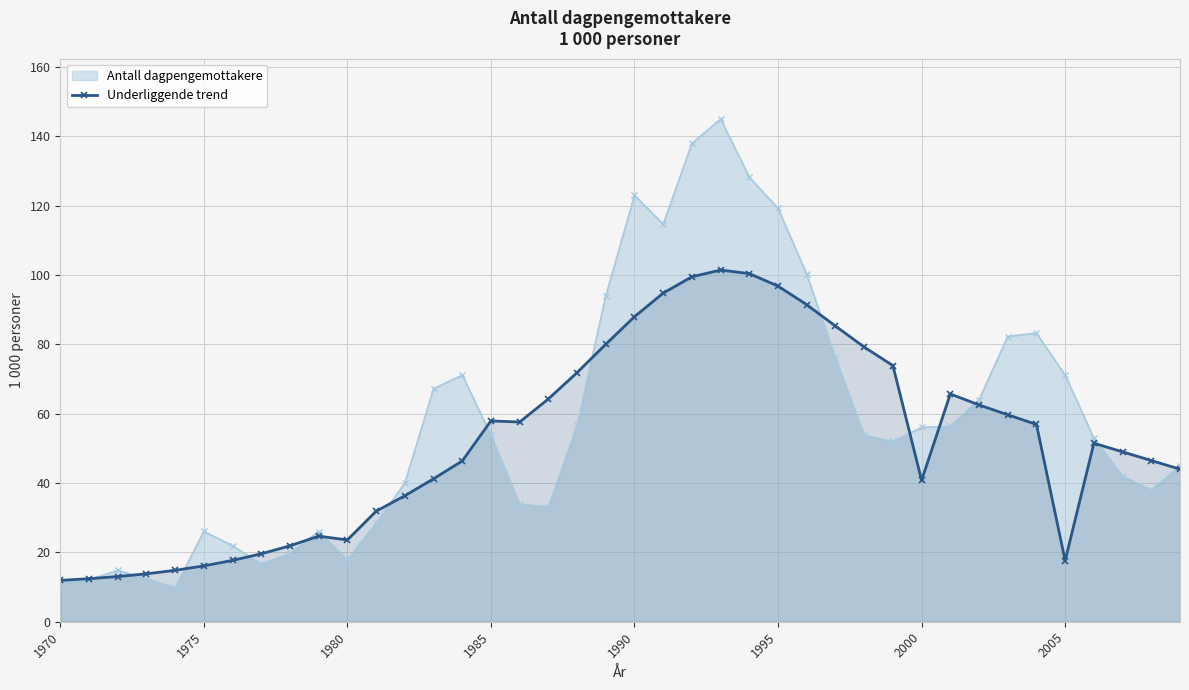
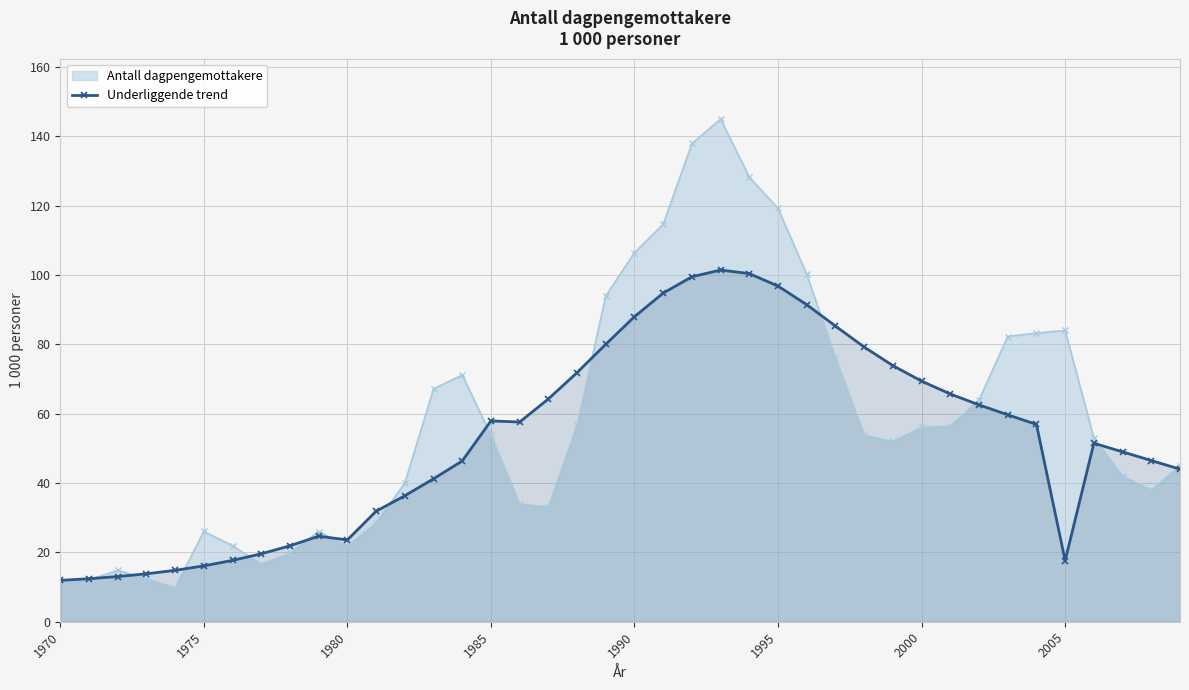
  {
    "Antall dagpengemottakere": {
      "1975": 26,
-     "1980": 18,
+     "1980": 22,
      "1985": 54,
-     "1990": 123,
+     "1990": 106,
      "1995": 119,
      "2000": 56,
-     "2005": 71
+     "2005": 84
    },
    "Underliggende trend": {
      "1975": 16,
      "1980": 24,
      "1985": 58,
      "1990": 88,
      "1995": 97,
-     "2000": 41,
+     "2000": 69,
      "2005": 18
    }
  }
